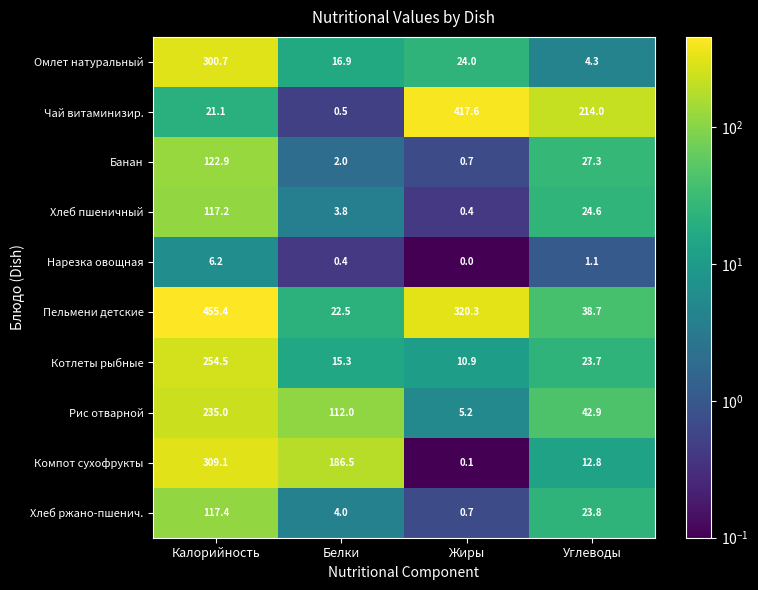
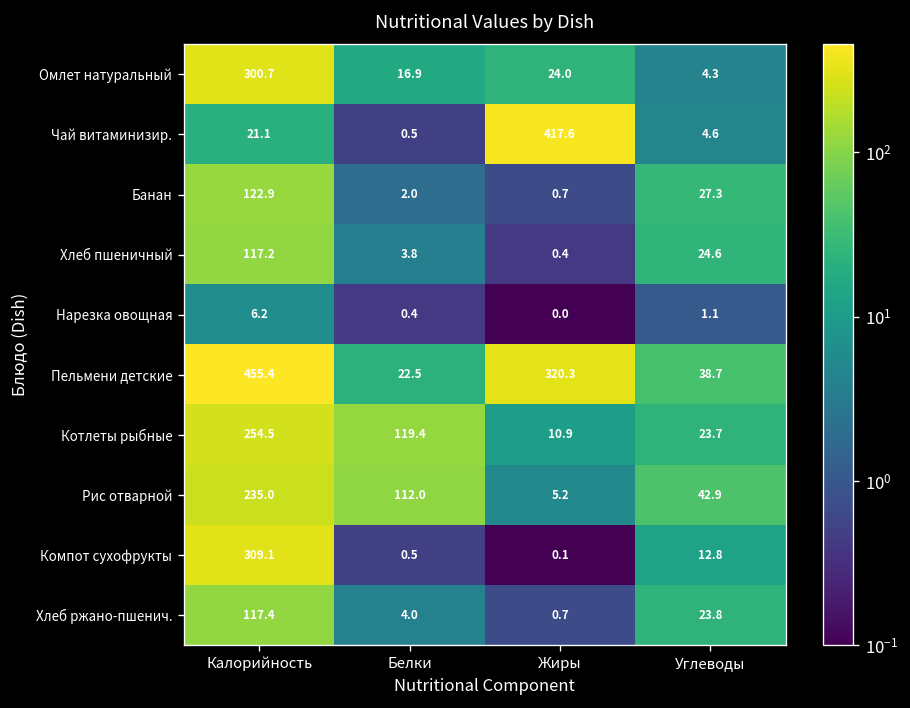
  {
    "Омлет натуральный": {
      "Калорийность": 300.7,
      "Белки": 16.9,
      "Жиры": 24.0,
      "Углеводы": 4.3
    },
    "Чай витаминизир.": {
      "Калорийность": 21.1,
      "Белки": 0.5,
      "Жиры": 417.6,
-     "Углеводы": 214.0
+     "Углеводы": 4.6
    },
    "Банан": {
      "Калорийность": 122.9,
      "Белки": 2.0,
      "Жиры": 0.7,
      "Углеводы": 27.3
    },
    "Хлеб пшеничный": {
      "Калорийность": 117.2,
      "Белки": 3.8,
      "Жиры": 0.4,
      "Углеводы": 24.6
    },
    "Нарезка овощная": {
      "Калорийность": 6.2,
      "Белки": 0.4,
      "Жиры": 0.0,
      "Углеводы": 1.1
    },
    "Пельмени детские": {
      "Калорийность": 455.4,
      "Белки": 22.5,
      "Жиры": 320.3,
      "Углеводы": 38.7
    },
    "Котлеты рыбные": {
      "Калорийность": 254.5,
-     "Белки": 15.3,
+     "Белки": 119.4,
      "Жиры": 10.9,
      "Углеводы": 23.7
    },
    "Рис отварной": {
      "Калорийность": 235.0,
      "Белки": 112.0,
      "Жиры": 5.2,
      "Углеводы": 42.9
    },
    "Компот сухофрукты": {
      "Калорийность": 309.1,
-     "Белки": 186.5,
+     "Белки": 0.5,
      "Жиры": 0.1,
      "Углеводы": 12.8
    },
    "Хлеб ржано-пшенич.": {
      "Калорийность": 117.4,
      "Белки": 4.0,
      "Жиры": 0.7,
      "Углеводы": 23.8
    }
  }
